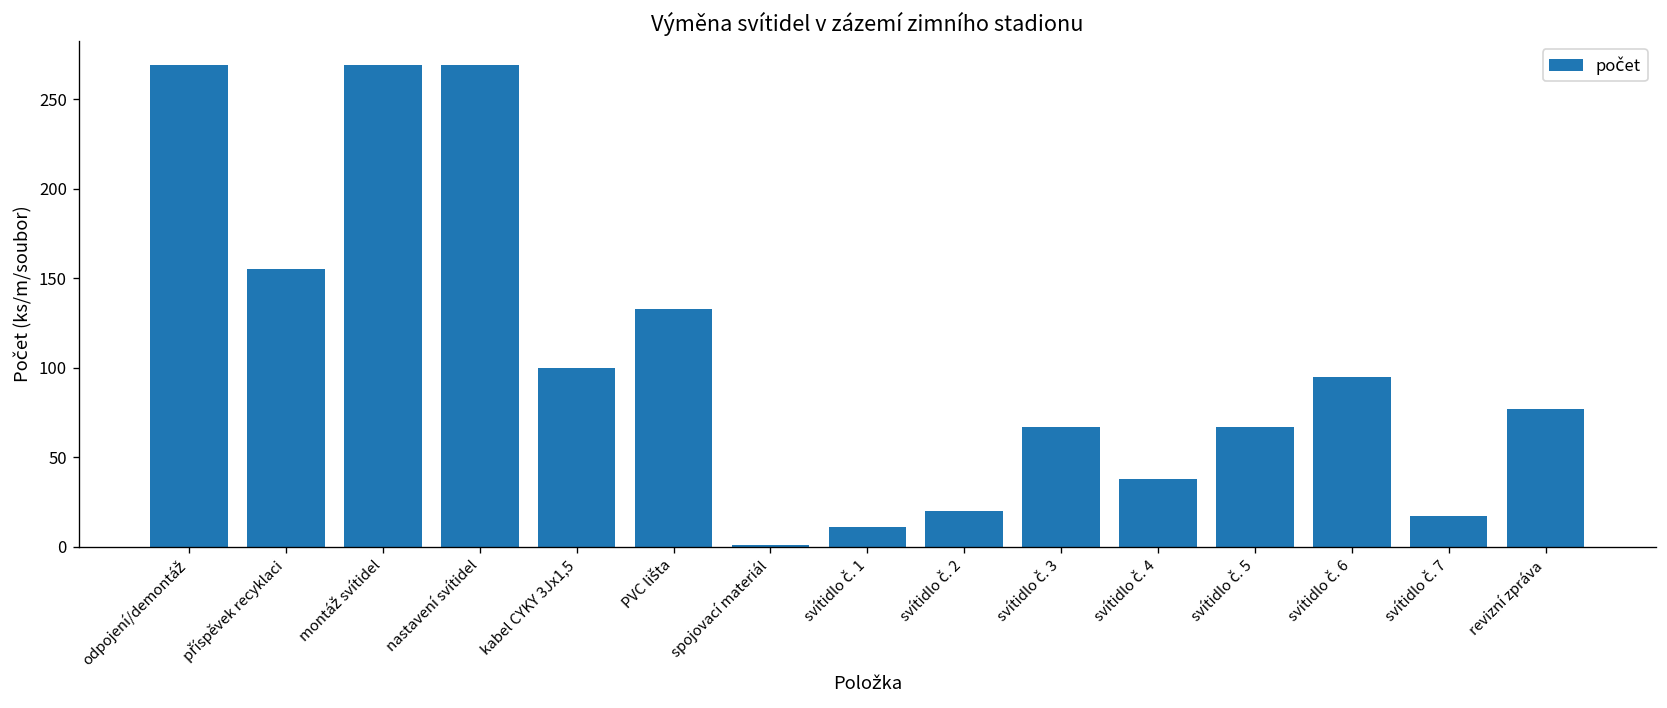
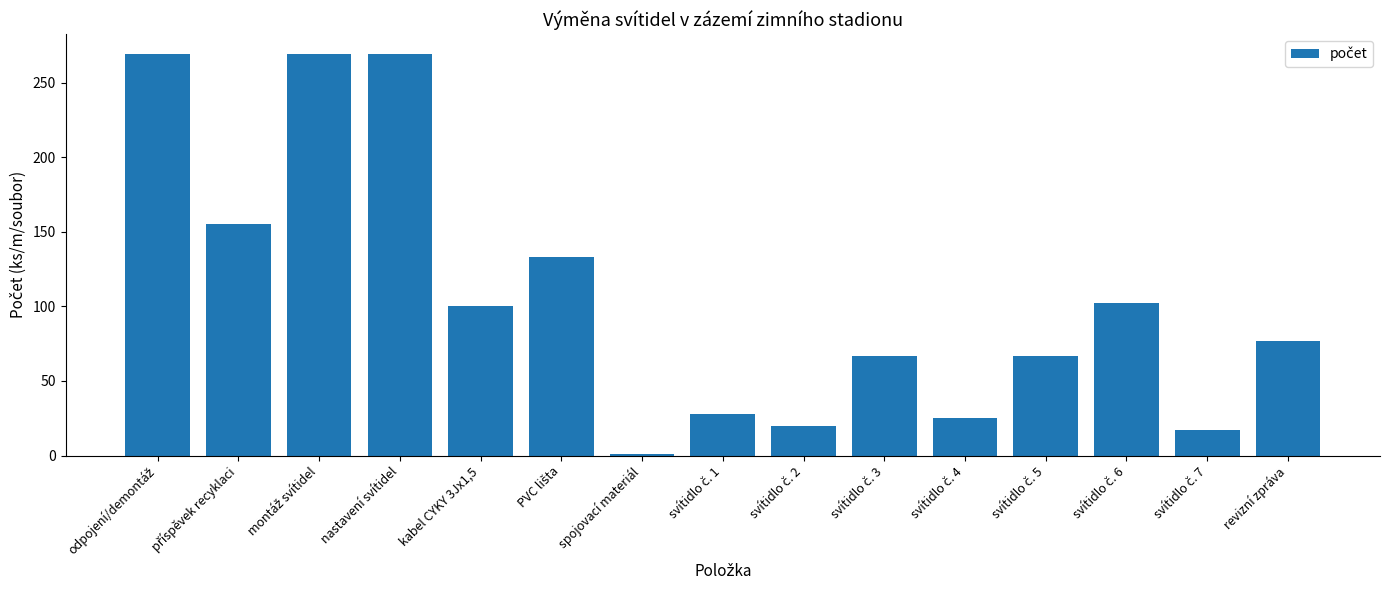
  {
    "odpojení/demontáž": 269,
    "příspěvek recyklaci": 155,
    "montáž svítidel": 269,
    "nastavení svítidel": 269,
    "kabel CYKY 3Jx1,5": 100,
    "PVC lišta": 133,
-   "svítidlo č. 1": 11,
+   "svítidlo č. 1": 28,
    "svítidlo č. 2": 20,
    "svítidlo č. 3": 67,
-   "svítidlo č. 4": 38,
+   "svítidlo č. 4": 25,
    "svítidlo č. 5": 67,
-   "svítidlo č. 6": 95,
+   "svítidlo č. 6": 102,
    "svítidlo č. 7": 17,
    "revizní zpráva": 77
  }
